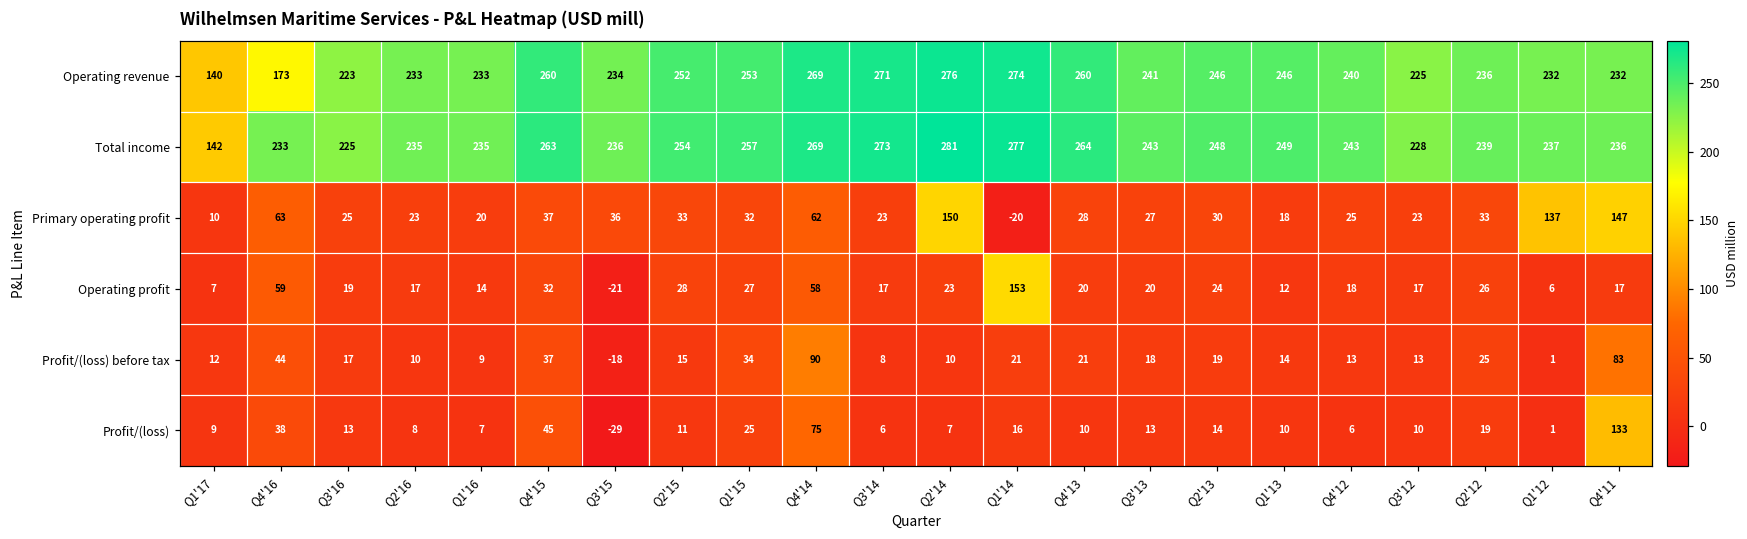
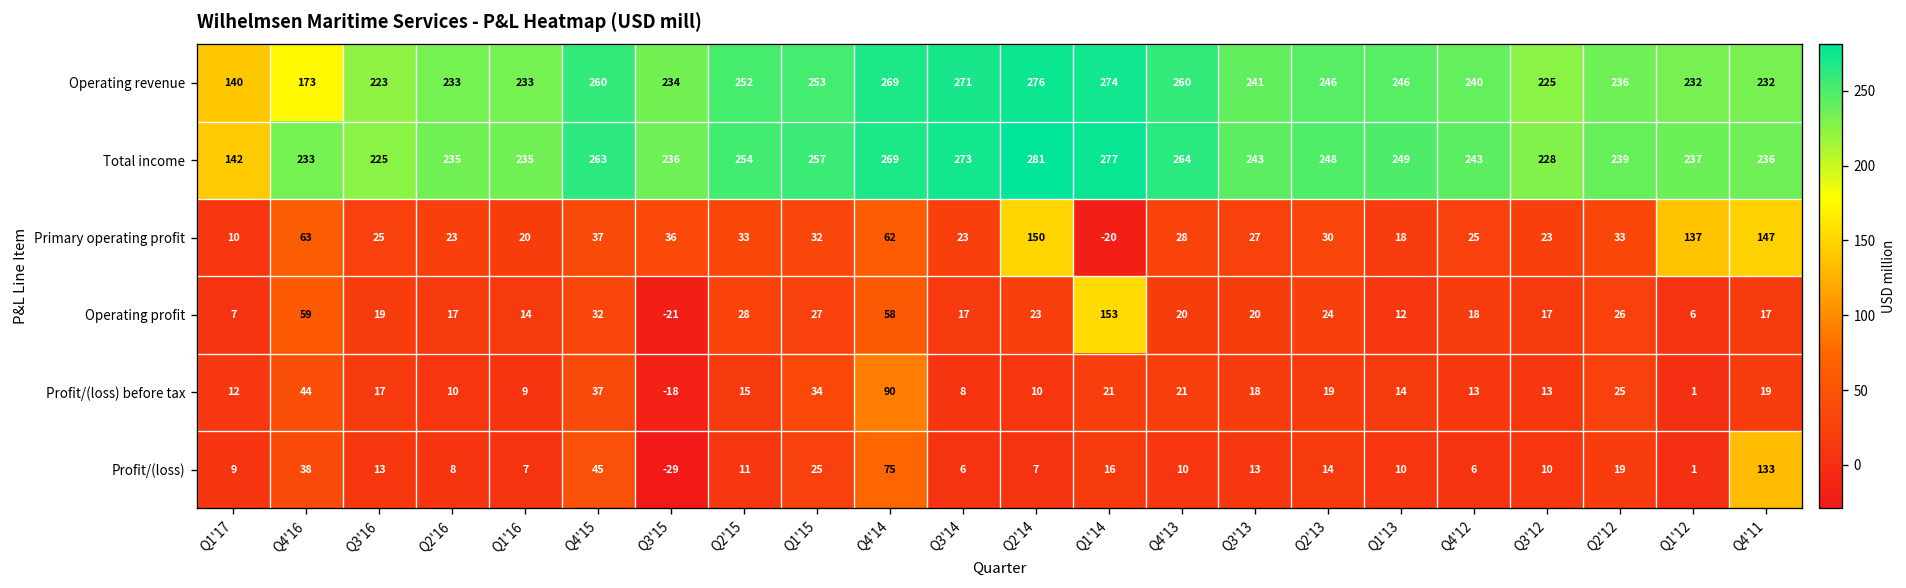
  {
    "Operating revenue": {
      "Q1'17": 140,
      "Q4'16": 173,
      "Q3'16": 223,
      "Q2'16": 233,
      "Q1'16": 233,
      "Q4'15": 260,
      "Q3'15": 234,
      "Q2'15": 252,
      "Q1'15": 253,
      "Q4'14": 269,
      "Q3'14": 271,
      "Q2'14": 276,
      "Q1'14": 274,
      "Q4'13": 260,
      "Q3'13": 241,
      "Q2'13": 246,
      "Q1'13": 246,
      "Q4'12": 240,
      "Q3'12": 225,
      "Q2'12": 236,
      "Q1'12": 232,
      "Q4'11": 232
    },
    "Total income": {
      "Q1'17": 142,
      "Q4'16": 233,
      "Q3'16": 225,
      "Q2'16": 235,
      "Q1'16": 235,
      "Q4'15": 263,
      "Q3'15": 236,
      "Q2'15": 254,
      "Q1'15": 257,
      "Q4'14": 269,
      "Q3'14": 273,
      "Q2'14": 281,
      "Q1'14": 277,
      "Q4'13": 264,
      "Q3'13": 243,
      "Q2'13": 248,
      "Q1'13": 249,
      "Q4'12": 243,
      "Q3'12": 228,
      "Q2'12": 239,
      "Q1'12": 237,
      "Q4'11": 236
    },
    "Primary operating profit": {
      "Q1'17": 10,
      "Q4'16": 63,
      "Q3'16": 25,
      "Q2'16": 23,
      "Q1'16": 20,
      "Q4'15": 37,
      "Q3'15": 36,
      "Q2'15": 33,
      "Q1'15": 32,
      "Q4'14": 62,
      "Q3'14": 23,
      "Q2'14": 150,
      "Q1'14": -20,
      "Q4'13": 28,
      "Q3'13": 27,
      "Q2'13": 30,
      "Q1'13": 18,
      "Q4'12": 25,
      "Q3'12": 23,
      "Q2'12": 33,
      "Q1'12": 137,
      "Q4'11": 147
    },
    "Operating profit": {
      "Q1'17": 7,
      "Q4'16": 59,
      "Q3'16": 19,
      "Q2'16": 17,
      "Q1'16": 14,
      "Q4'15": 32,
      "Q3'15": -21,
      "Q2'15": 28,
      "Q1'15": 27,
      "Q4'14": 58,
      "Q3'14": 17,
      "Q2'14": 23,
      "Q1'14": 153,
      "Q4'13": 20,
      "Q3'13": 20,
      "Q2'13": 24,
      "Q1'13": 12,
      "Q4'12": 18,
      "Q3'12": 17,
      "Q2'12": 26,
      "Q1'12": 6,
      "Q4'11": 17
    },
    "Profit/(loss) before tax": {
      "Q1'17": 12,
      "Q4'16": 44,
      "Q3'16": 17,
      "Q2'16": 10,
      "Q1'16": 9,
      "Q4'15": 37,
      "Q3'15": -18,
      "Q2'15": 15,
      "Q1'15": 34,
      "Q4'14": 90,
      "Q3'14": 8,
      "Q2'14": 10,
      "Q1'14": 21,
      "Q4'13": 21,
      "Q3'13": 18,
      "Q2'13": 19,
      "Q1'13": 14,
      "Q4'12": 13,
      "Q3'12": 13,
      "Q2'12": 25,
      "Q1'12": 1,
-     "Q4'11": 83
+     "Q4'11": 19
    },
    "Profit/(loss)": {
      "Q1'17": 9,
      "Q4'16": 38,
      "Q3'16": 13,
      "Q2'16": 8,
      "Q1'16": 7,
      "Q4'15": 45,
      "Q3'15": -29,
      "Q2'15": 11,
      "Q1'15": 25,
      "Q4'14": 75,
      "Q3'14": 6,
      "Q2'14": 7,
      "Q1'14": 16,
      "Q4'13": 10,
      "Q3'13": 13,
      "Q2'13": 14,
      "Q1'13": 10,
      "Q4'12": 6,
      "Q3'12": 10,
      "Q2'12": 19,
      "Q1'12": 1,
      "Q4'11": 133
    }
  }
